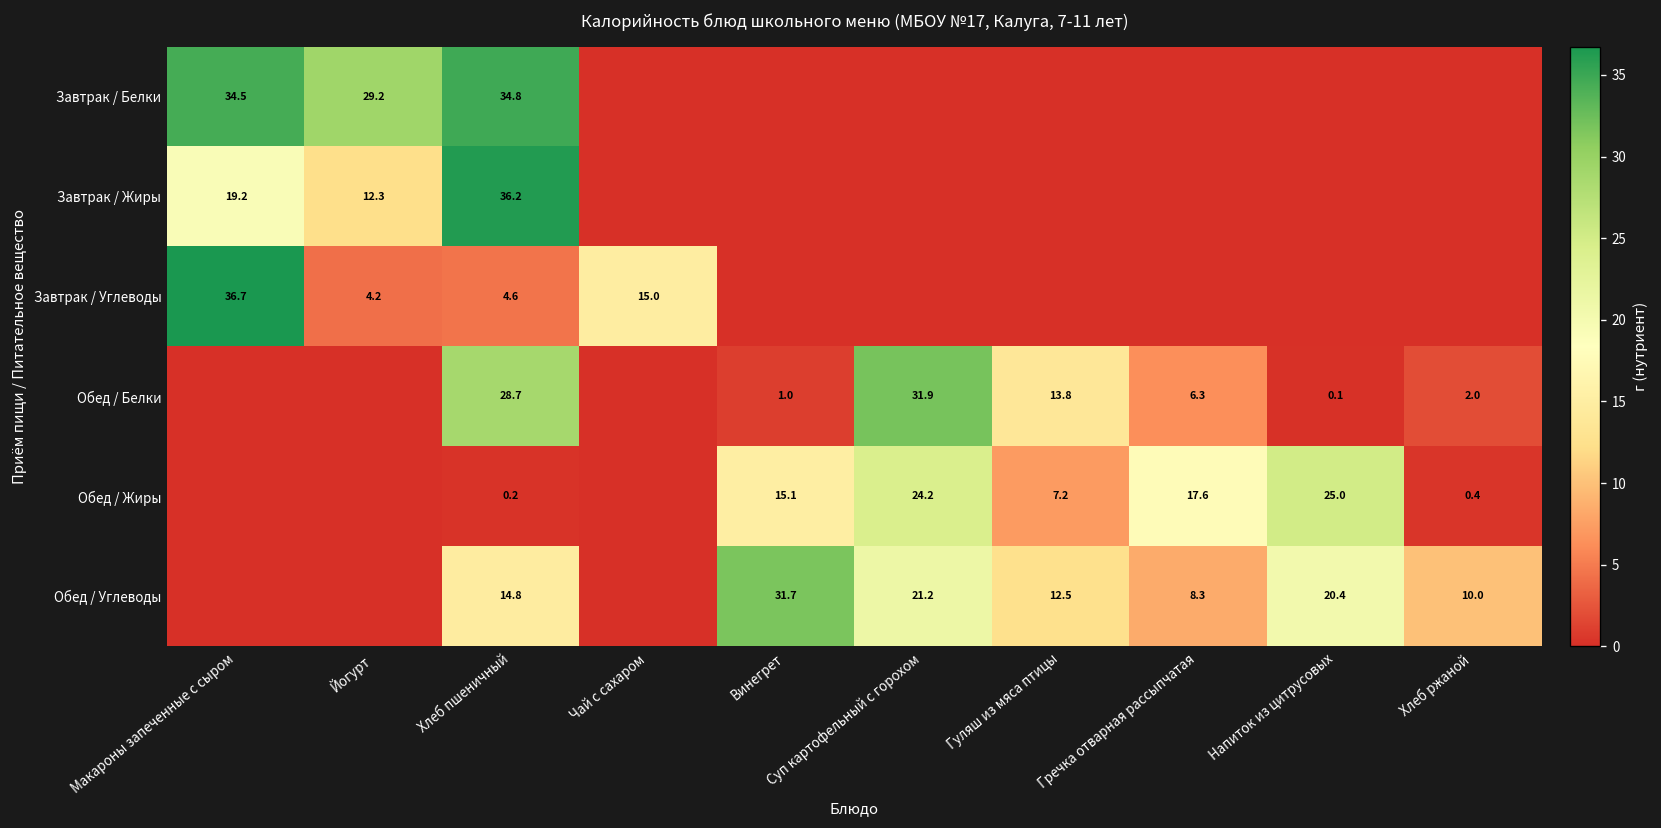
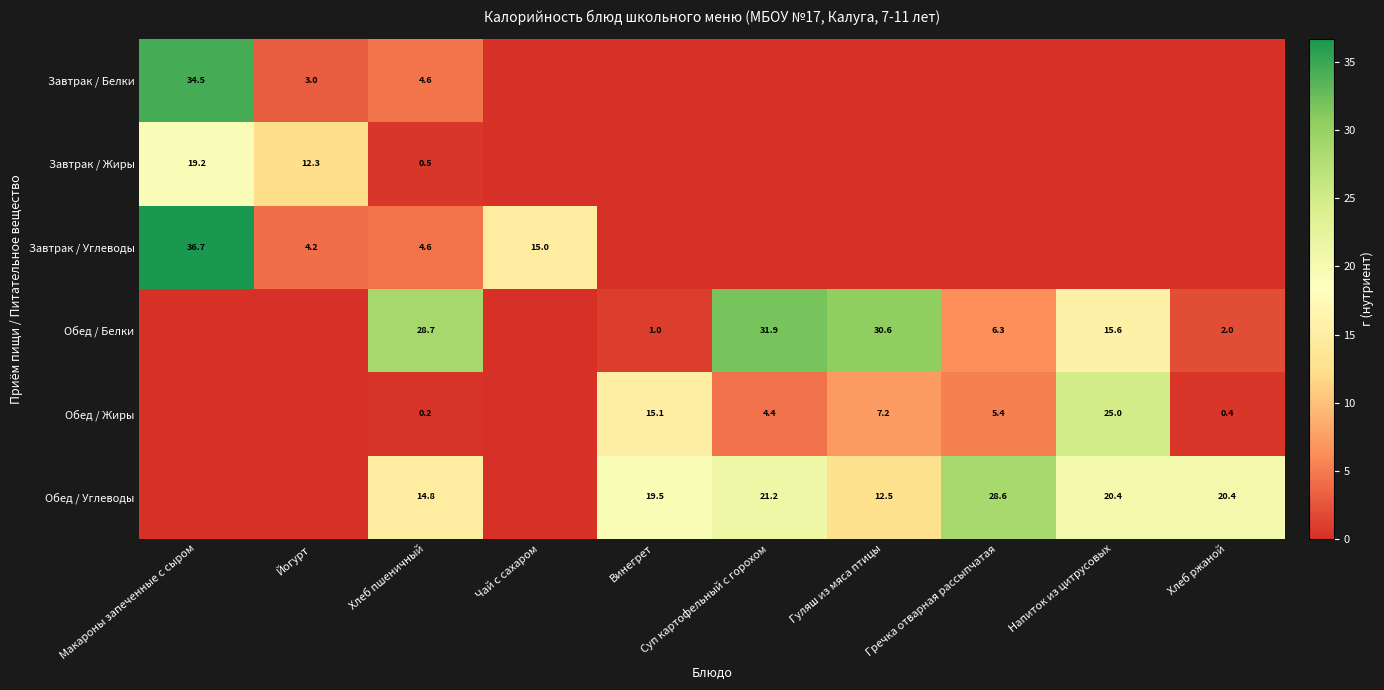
  {
    "Завтрак / Белки": {
      "Макароны запеченные с сыром": 34.5,
-     "Йогурт": 29.2,
-     "Хлеб пшеничный": 34.8
+     "Йогурт": 3.0,
+     "Хлеб пшеничный": 4.6
    },
    "Завтрак / Жиры": {
      "Макароны запеченные с сыром": 19.2,
      "Йогурт": 12.3,
-     "Хлеб пшеничный": 36.2
+     "Хлеб пшеничный": 0.5
    },
    "Завтрак / Углеводы": {
      "Макароны запеченные с сыром": 36.7,
      "Йогурт": 4.2,
      "Хлеб пшеничный": 4.6,
      "Чай с сахаром": 15.0
    },
    "Обед / Белки": {
      "Хлеб пшеничный": 28.7,
      "Винегрет": 1.0,
      "Суп картофельный с горохом": 31.9,
-     "Гуляш из мяса птицы": 13.8,
+     "Гуляш из мяса птицы": 30.6,
      "Гречка отварная рассыпчатая": 6.3,
-     "Напиток из цитрусовых": 0.1,
+     "Напиток из цитрусовых": 15.6,
      "Хлеб ржаной": 2.0
    },
    "Обед / Жиры": {
      "Хлеб пшеничный": 0.2,
      "Винегрет": 15.1,
-     "Суп картофельный с горохом": 24.2,
+     "Суп картофельный с горохом": 4.4,
      "Гуляш из мяса птицы": 7.2,
-     "Гречка отварная рассыпчатая": 17.6,
+     "Гречка отварная рассыпчатая": 5.4,
      "Напиток из цитрусовых": 25.0,
      "Хлеб ржаной": 0.4
    },
    "Обед / Углеводы": {
      "Хлеб пшеничный": 14.8,
-     "Винегрет": 31.7,
+     "Винегрет": 19.5,
      "Суп картофельный с горохом": 21.2,
      "Гуляш из мяса птицы": 12.5,
-     "Гречка отварная рассыпчатая": 8.3,
+     "Гречка отварная рассыпчатая": 28.6,
      "Напиток из цитрусовых": 20.4,
-     "Хлеб ржаной": 10.0
+     "Хлеб ржаной": 20.4
    }
  }
